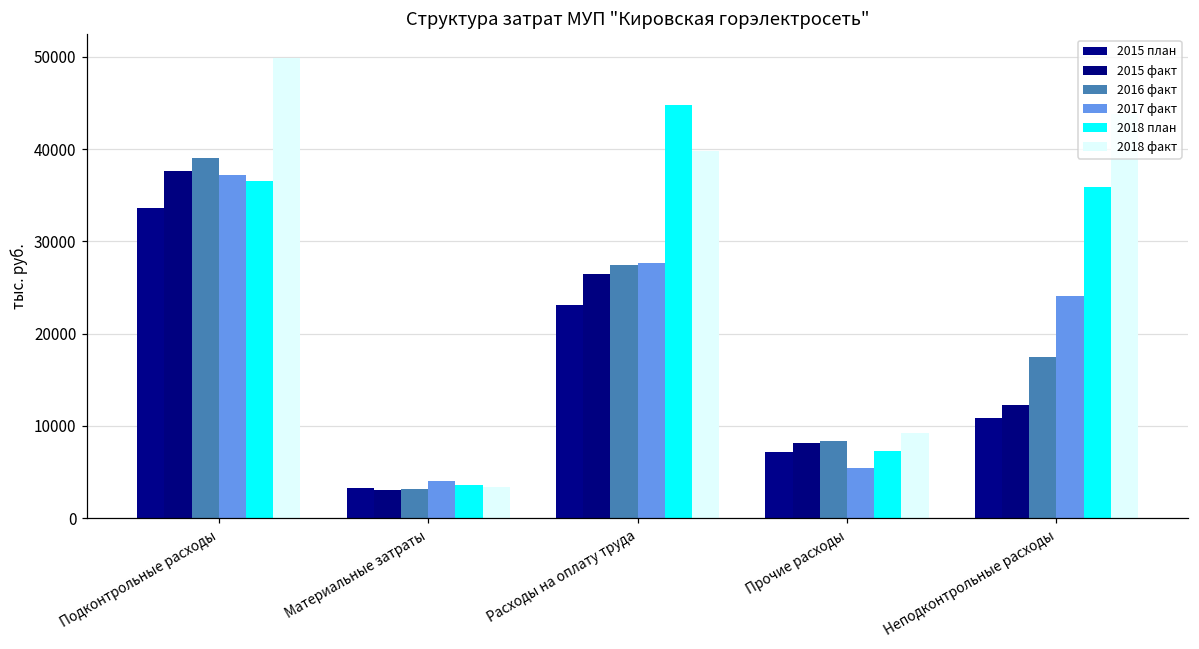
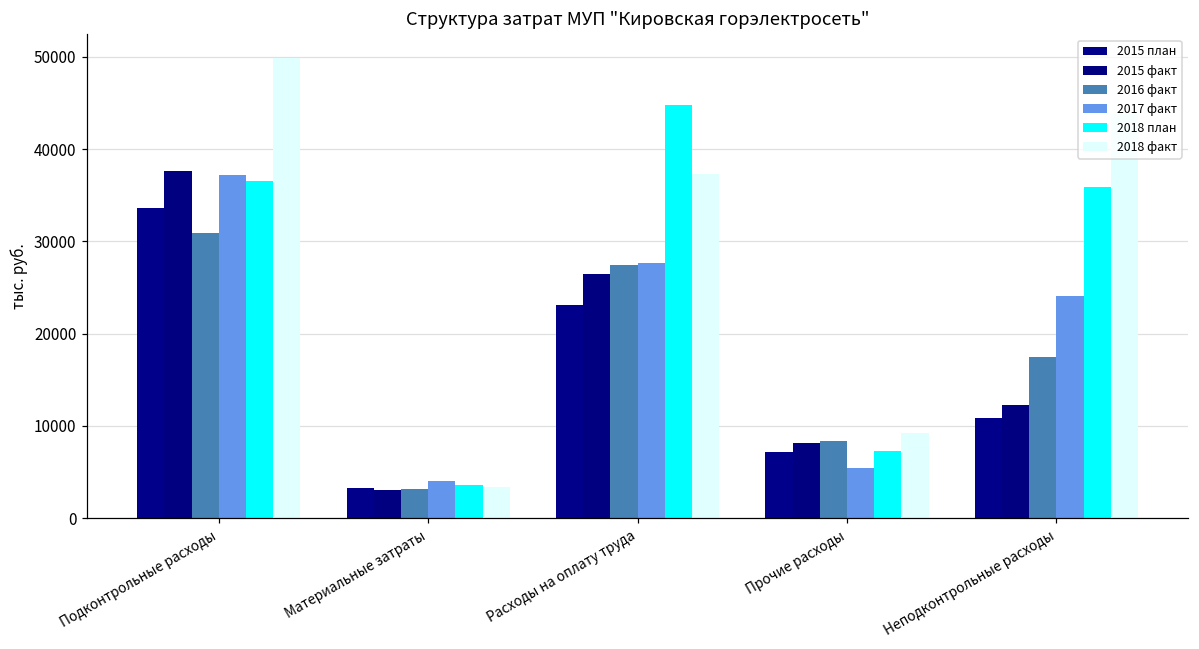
  {
    "2016 факт": {
-     "Подконтрольные расходы": 39000,
+     "Подконтрольные расходы": 31000,
      "Материальные затраты": 3000,
      "Расходы на оплату труда": 27000,
      "Прочие расходы": 8000,
      "Неподконтрольные расходы": 17000
    },
    "2017 факт": {
      "Подконтрольные расходы": 37000,
      "Материальные затраты": 4000,
      "Расходы на оплату труда": 28000,
      "Прочие расходы": 5000,
      "Неподконтрольные расходы": 24000
    },
    "2018 план": {
      "Подконтрольные расходы": 36000,
      "Материальные затраты": 4000,
      "Расходы на оплату труда": 45000,
      "Прочие расходы": 7000,
      "Неподконтрольные расходы": 36000
    },
    "2018 факт": {
      "Подконтрольные расходы": 50000,
      "Материальные затраты": 3000,
-     "Расходы на оплату труда": 40000,
+     "Расходы на оплату труда": 37000,
      "Прочие расходы": 9000
    }
  }
